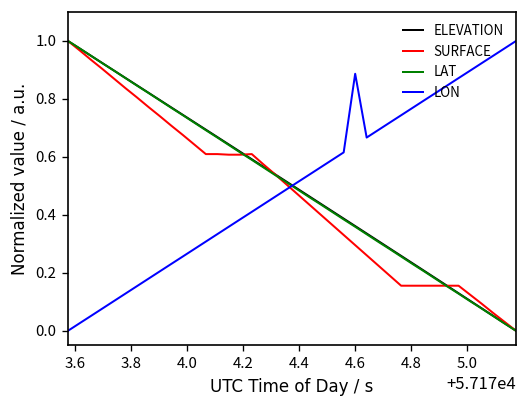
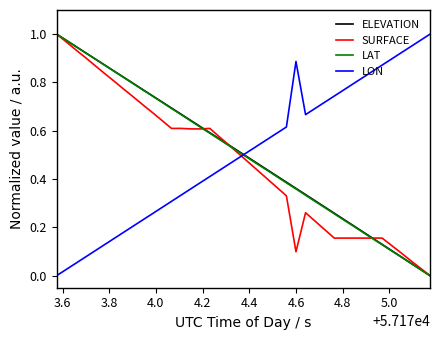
  {
    "SURFACE": {
-     "4.6": 0.30
+     "4.6": 0.10
    },
    "LON": {
      "4.6": 0.89
    }
  }
